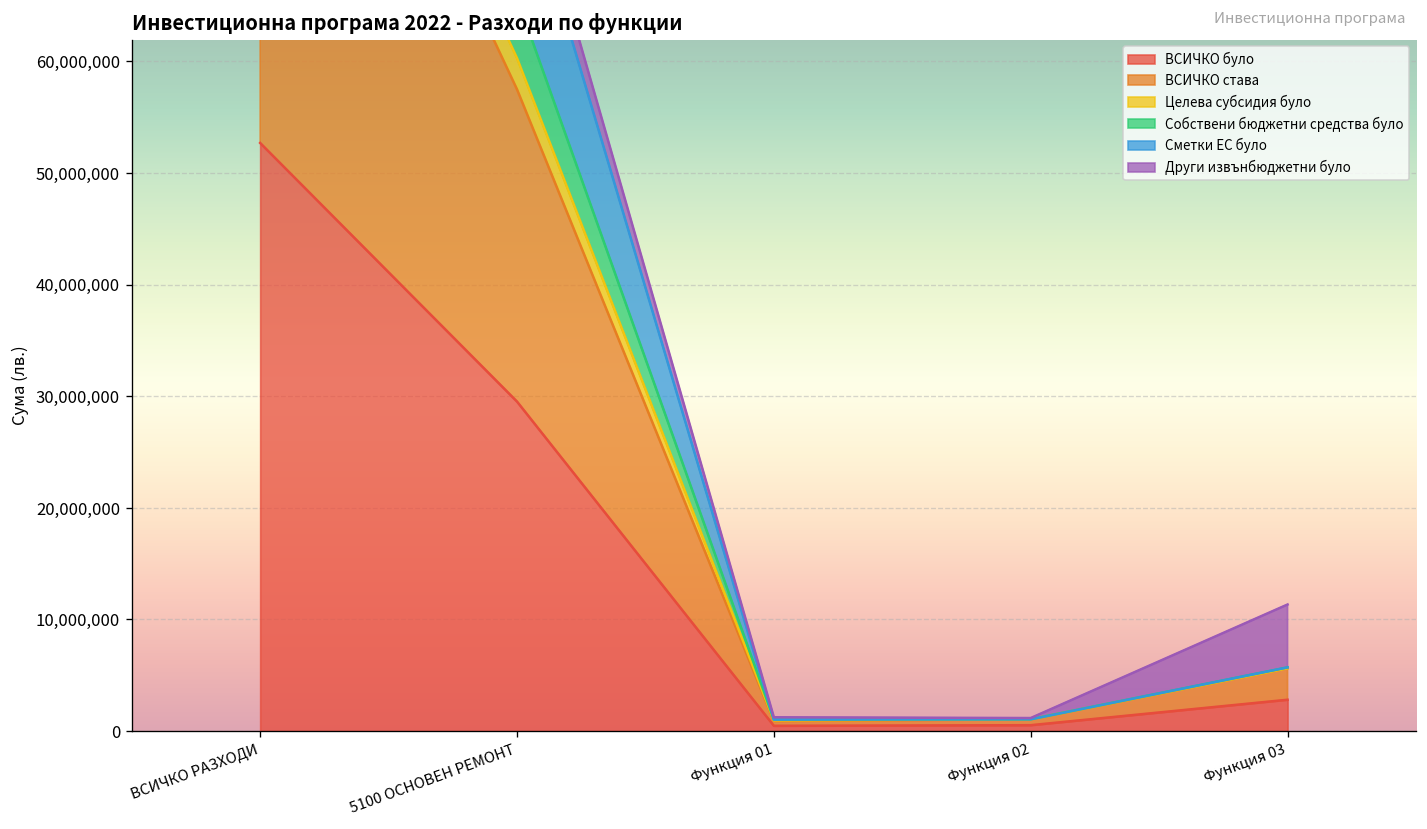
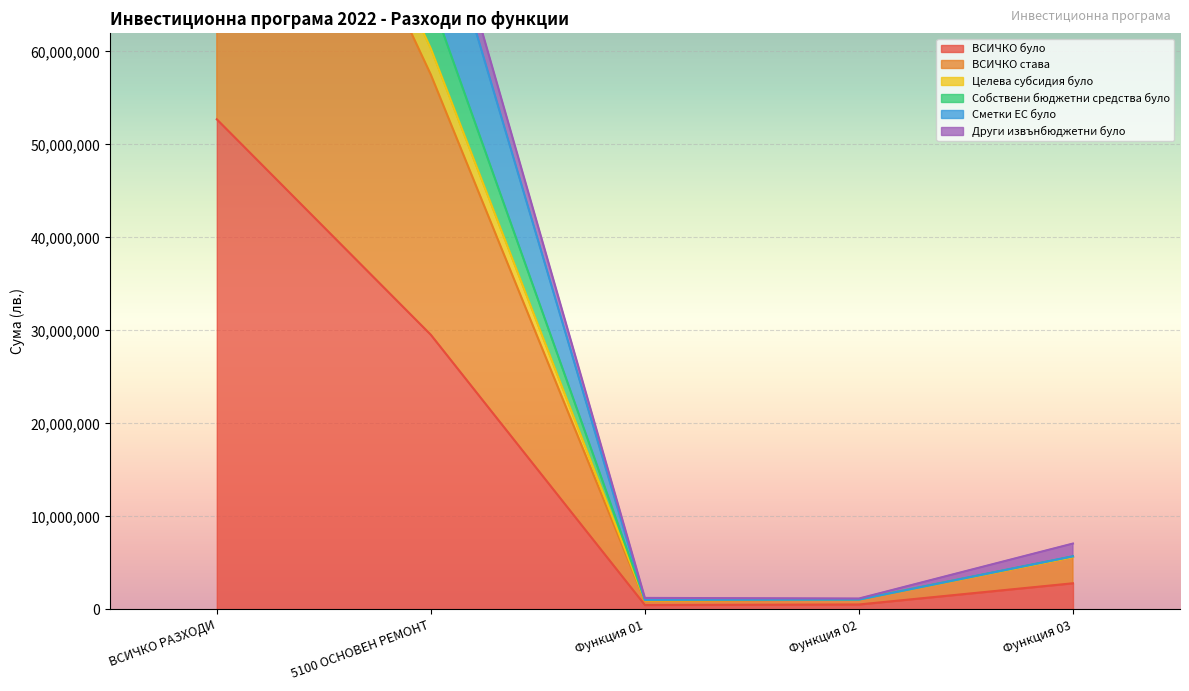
  {
    "Целева субсидия було": {
      "5100 ОСНОВЕН РЕМОНТ": "3,000,000"
    },
    "Други извънбюджетни було": {
-     "Функция 03": "6,000,000"
+     "Функция 03": "1,000,000"
    }
  }
